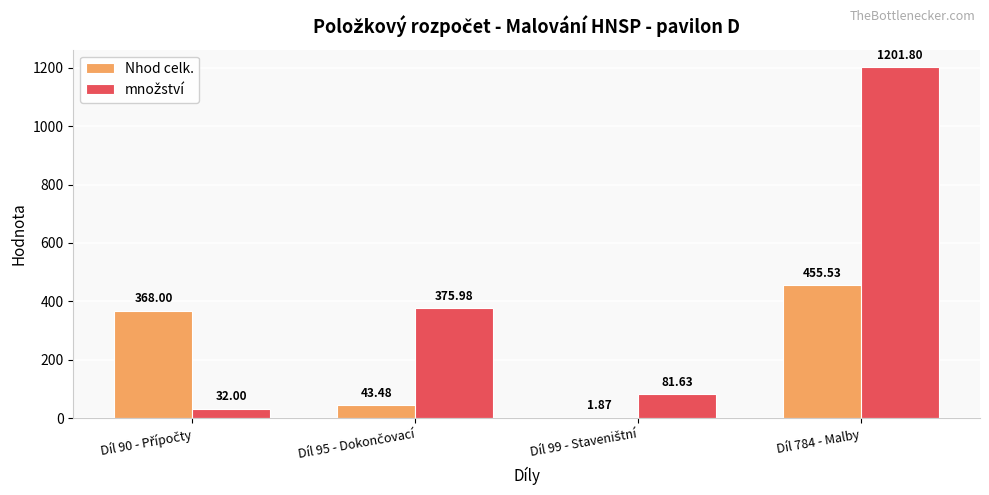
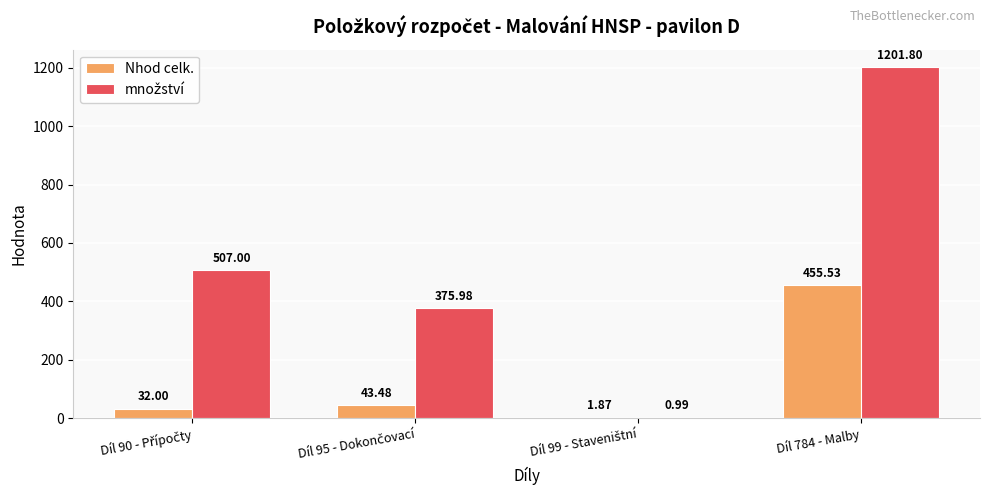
  {
    "Nhod celk.": {
-     "Díl 90 - Přípočty": 368.00,
+     "Díl 90 - Přípočty": 32.00,
      "Díl 95 - Dokončovací": 43.48,
      "Díl 99 - Staveništní": 1.87,
      "Díl 784 - Malby": 455.53
    },
    "množství": {
-     "Díl 90 - Přípočty": 32.00,
+     "Díl 90 - Přípočty": 507.00,
      "Díl 95 - Dokončovací": 375.98,
-     "Díl 99 - Staveništní": 81.63,
+     "Díl 99 - Staveništní": 0.99,
      "Díl 784 - Malby": 1201.80
    }
  }
